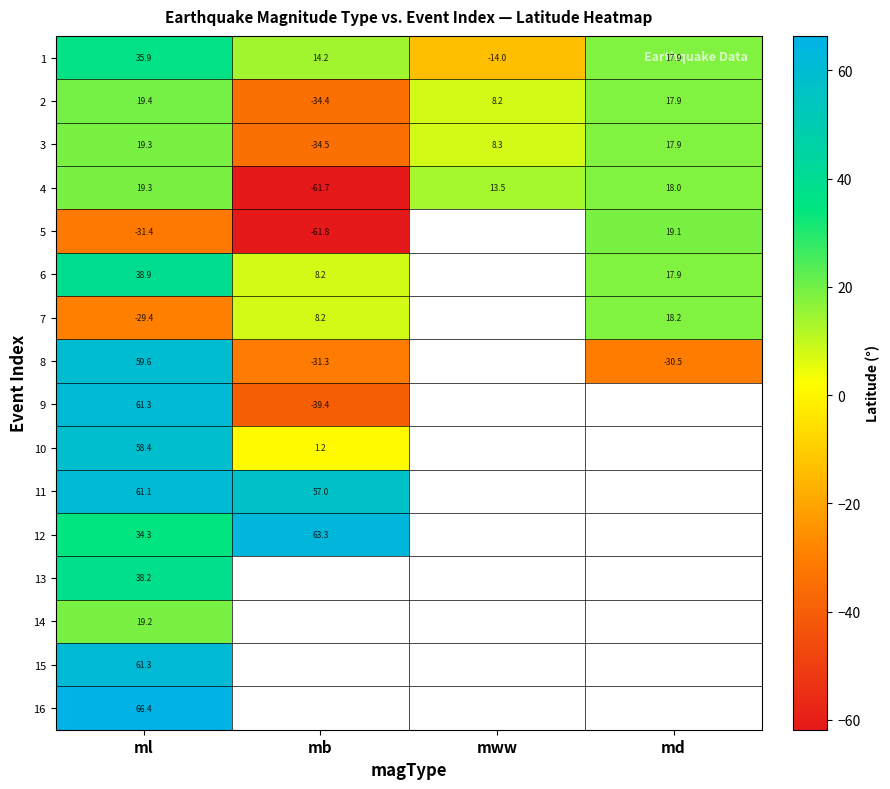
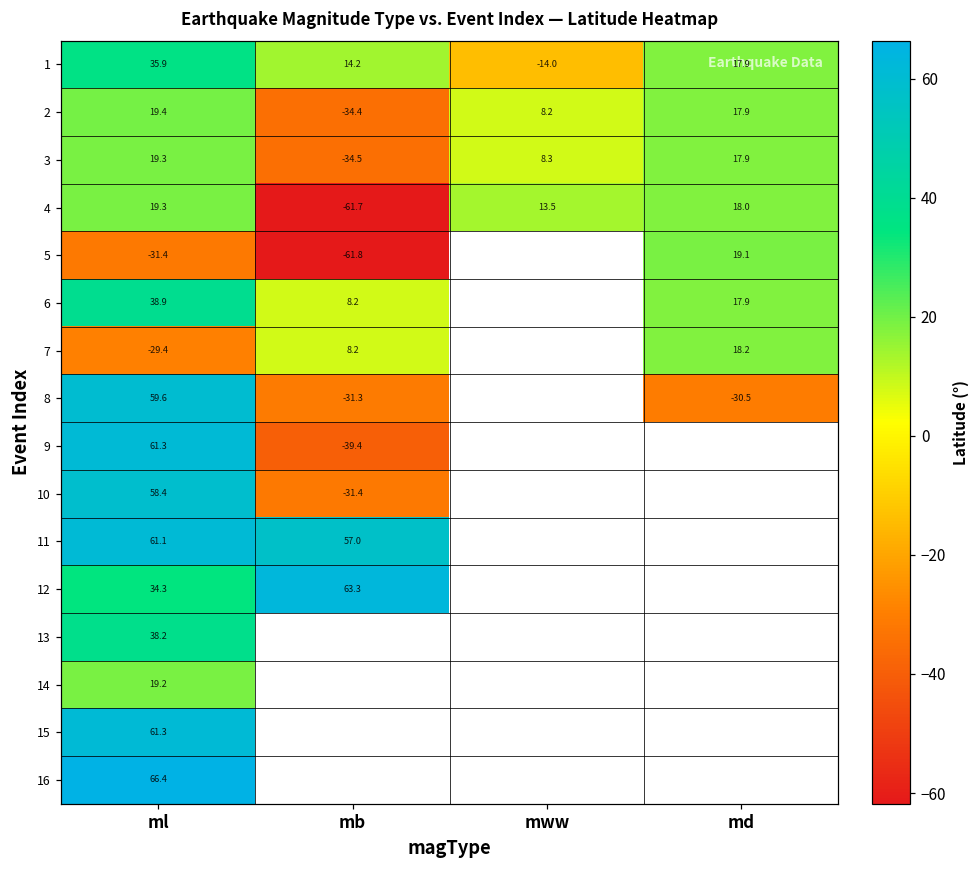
  {
    "1": {
      "ml": 35.9,
      "mb": 14.2,
      "mww": -14.0
    },
    "2": {
      "ml": 19.4,
      "mb": -34.4,
      "mww": 8.2,
      "md": 17.9
    },
    "3": {
      "ml": 19.3,
      "mb": -34.5,
      "mww": 8.3,
      "md": 17.9
    },
    "4": {
      "ml": 19.3,
      "mb": -61.7,
      "mww": 13.5,
      "md": 18.0
    },
    "5": {
      "ml": -31.4,
      "mb": -61.8,
      "md": 19.1
    },
    "6": {
      "ml": 38.9,
      "mb": 8.2,
      "md": 17.9
    },
    "7": {
      "ml": -29.4,
      "mb": 8.2,
      "md": 18.2
    },
    "8": {
      "ml": 59.6,
      "mb": -31.3,
      "md": -30.5
    },
    "9": {
      "ml": 61.3,
      "mb": -39.4
    },
    "10": {
      "ml": 58.4,
-     "mb": 1.2
+     "mb": -31.4
    },
    "11": {
      "ml": 61.1,
      "mb": 57.0
    },
    "12": {
      "ml": 34.3,
      "mb": 63.3
    },
    "13": {
      "ml": 38.2
    },
    "14": {
      "ml": 19.2
    },
    "15": {
      "ml": 61.3
    },
    "16": {
      "ml": 66.4
    }
  }
